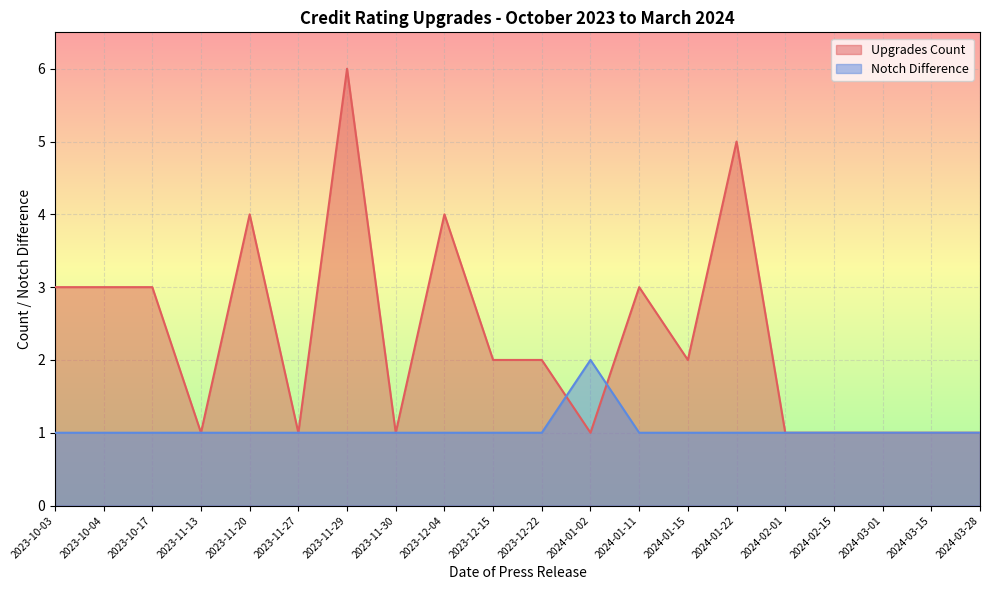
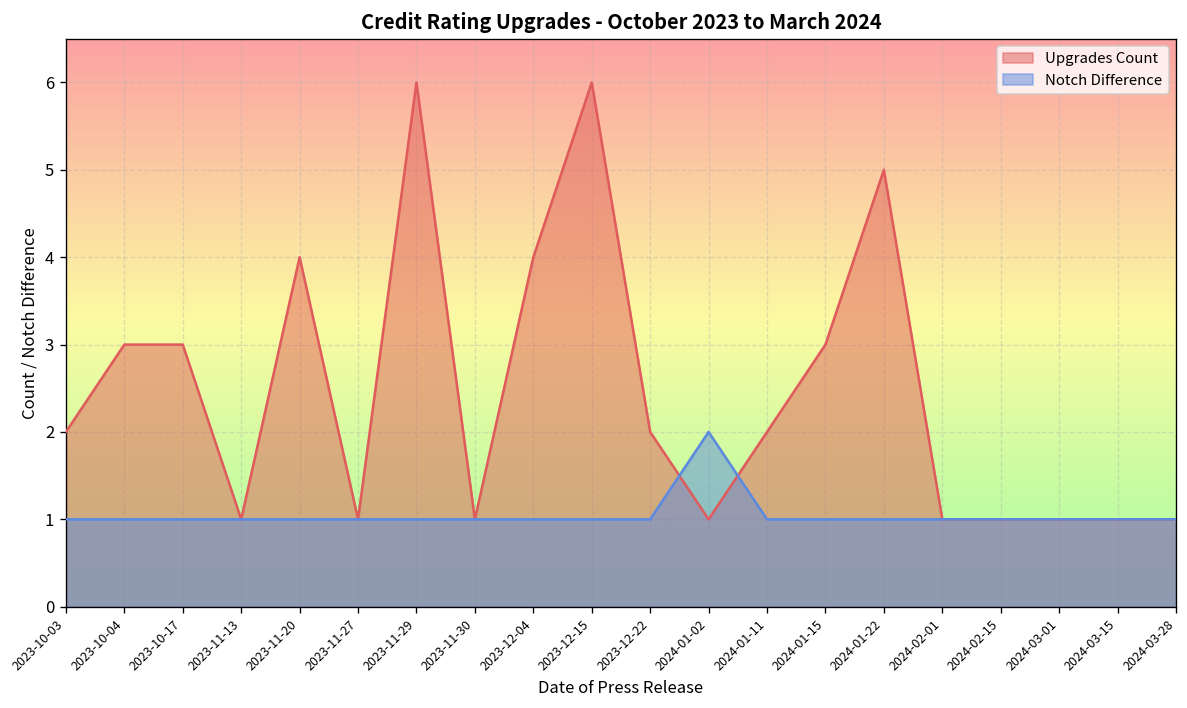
  {
    "Upgrades Count": {
-     "2023-10-03": 3,
+     "2023-10-03": 2,
      "2023-10-04": 3,
      "2023-10-17": 3,
      "2023-11-20": 4,
      "2023-11-29": 6,
      "2023-12-04": 4,
-     "2023-12-15": 2,
+     "2023-12-15": 6,
      "2023-12-22": 2,
      "2024-01-02": 1,
-     "2024-01-11": 3,
-     "2024-01-15": 2,
+     "2024-01-11": 2,
+     "2024-01-15": 3,
      "2024-01-22": 5
    },
    "Notch Difference": {
      "2023-10-03": 1,
      "2023-10-04": 1,
      "2023-10-17": 1,
      "2023-11-20": 1,
      "2023-11-29": 1,
      "2023-12-04": 1,
      "2023-12-15": 1,
      "2023-12-22": 1,
      "2024-01-02": 2,
      "2024-01-11": 1,
      "2024-01-15": 1,
      "2024-01-22": 1
    }
  }
